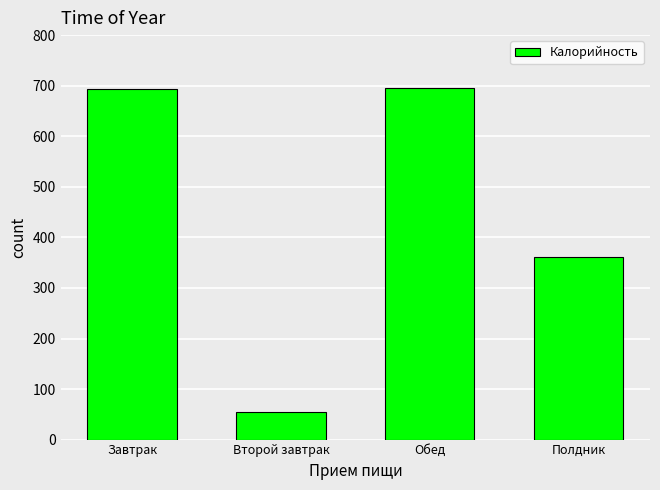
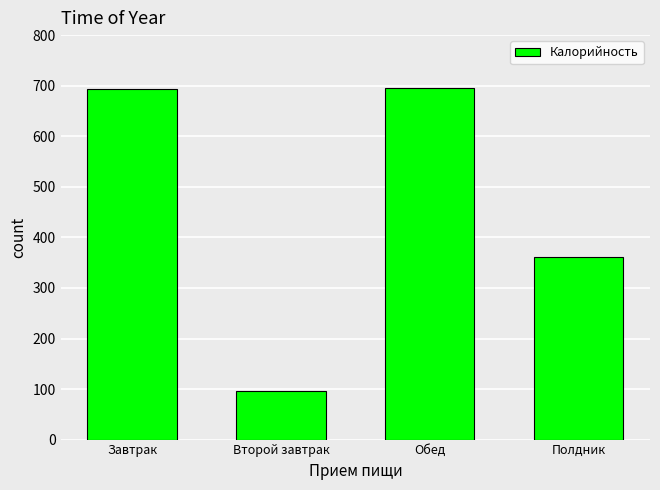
  {
    "Завтрак": 690,
-   "Второй завтрак": 60,
+   "Второй завтрак": 100,
    "Обед": 700,
    "Полдник": 360
  }
